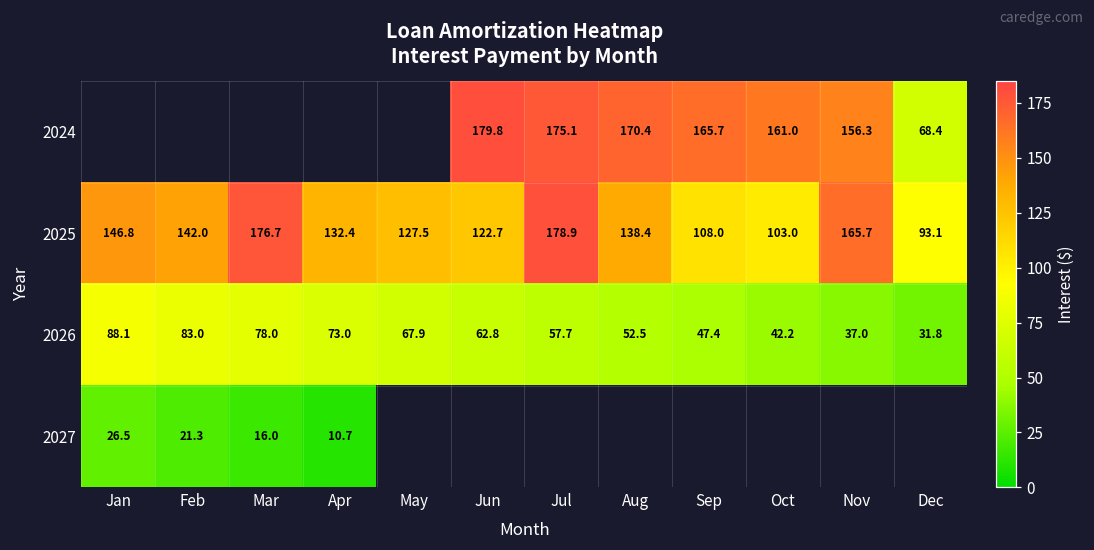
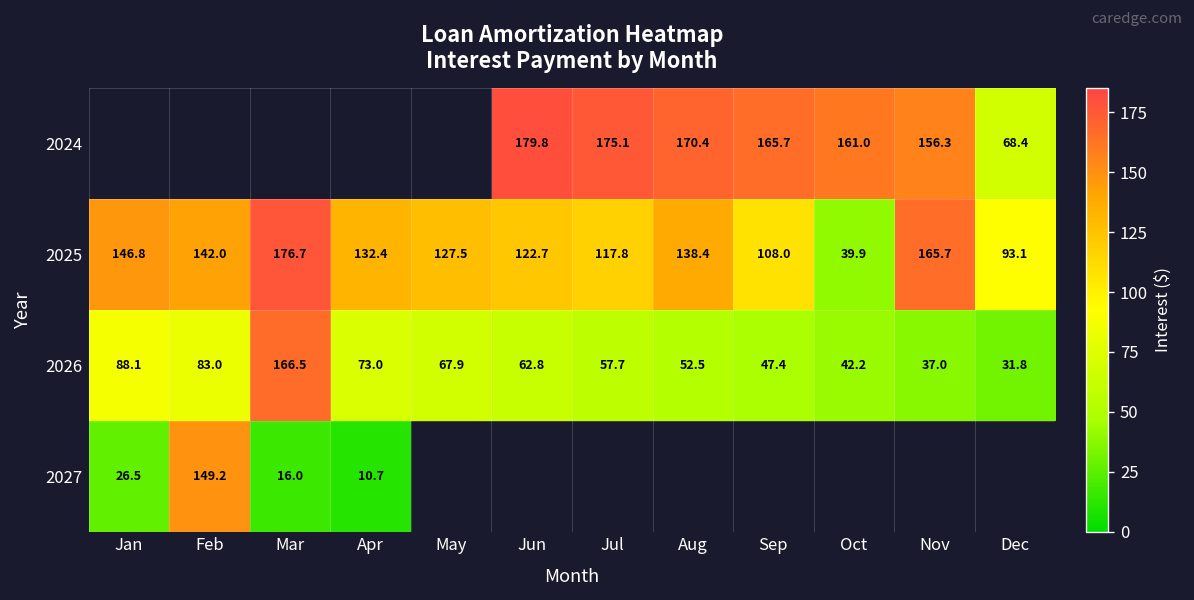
  {
    "2024": {
      "Jun": 179.8,
      "Jul": 175.1,
      "Aug": 170.4,
      "Sep": 165.7,
      "Oct": 161.0,
      "Nov": 156.3,
      "Dec": 68.4
    },
    "2025": {
      "Jan": 146.8,
      "Feb": 142.0,
      "Mar": 176.7,
      "Apr": 132.4,
      "May": 127.5,
      "Jun": 122.7,
-     "Jul": 178.9,
+     "Jul": 117.8,
      "Aug": 138.4,
      "Sep": 108.0,
-     "Oct": 103.0,
+     "Oct": 39.9,
      "Nov": 165.7,
      "Dec": 93.1
    },
    "2026": {
      "Jan": 88.1,
      "Feb": 83.0,
-     "Mar": 78.0,
+     "Mar": 166.5,
      "Apr": 73.0,
      "May": 67.9,
      "Jun": 62.8,
      "Jul": 57.7,
      "Aug": 52.5,
      "Sep": 47.4,
      "Oct": 42.2,
      "Nov": 37.0,
      "Dec": 31.8
    },
    "2027": {
      "Jan": 26.5,
-     "Feb": 21.3,
+     "Feb": 149.2,
      "Mar": 16.0,
      "Apr": 10.7
    }
  }
